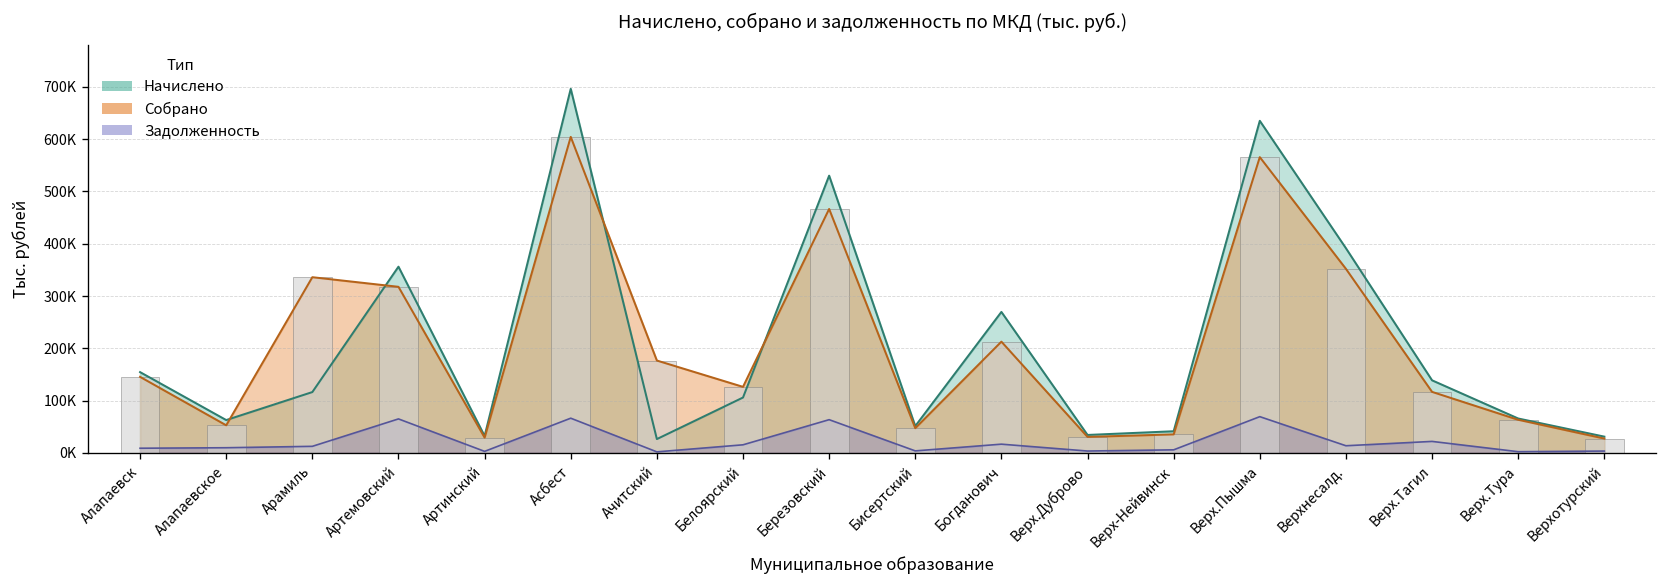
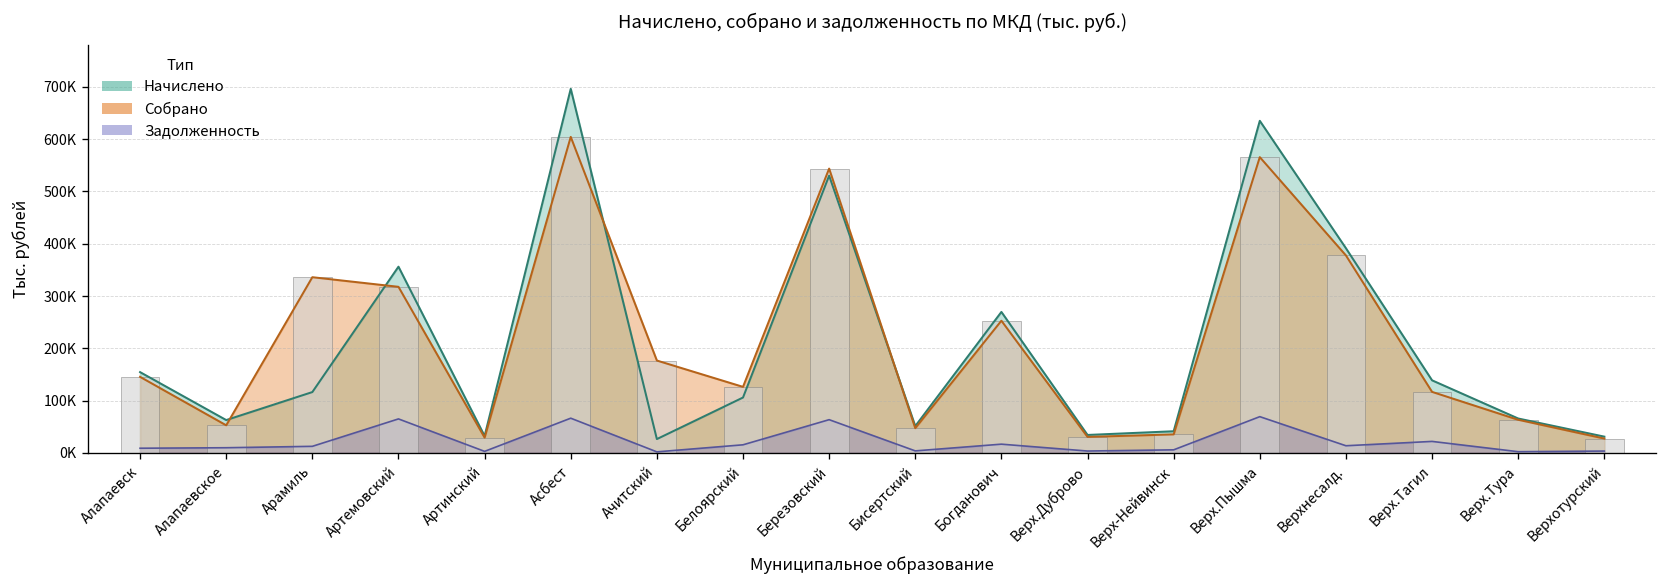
  {
    "Собрано": {
      "Алапаевск": 150000,
      "Алапаевское": 50000,
      "Арамиль": 340000,
      "Артемовский": 320000,
      "Асбест": 600000,
      "Ачитский": 180000,
      "Белоярский": 130000,
-     "Березовский": 470000,
-     "Богданович": 210000,
+     "Березовский": 540000,
+     "Богданович": 250000,
      "Верх-Нейвинск": 40000,
      "Верх.Пышма": 570000,
-     "Верхнесалд.": 350000,
+     "Верхнесалд.": 380000,
      "Верх.Тагил": 120000
    }
  }
